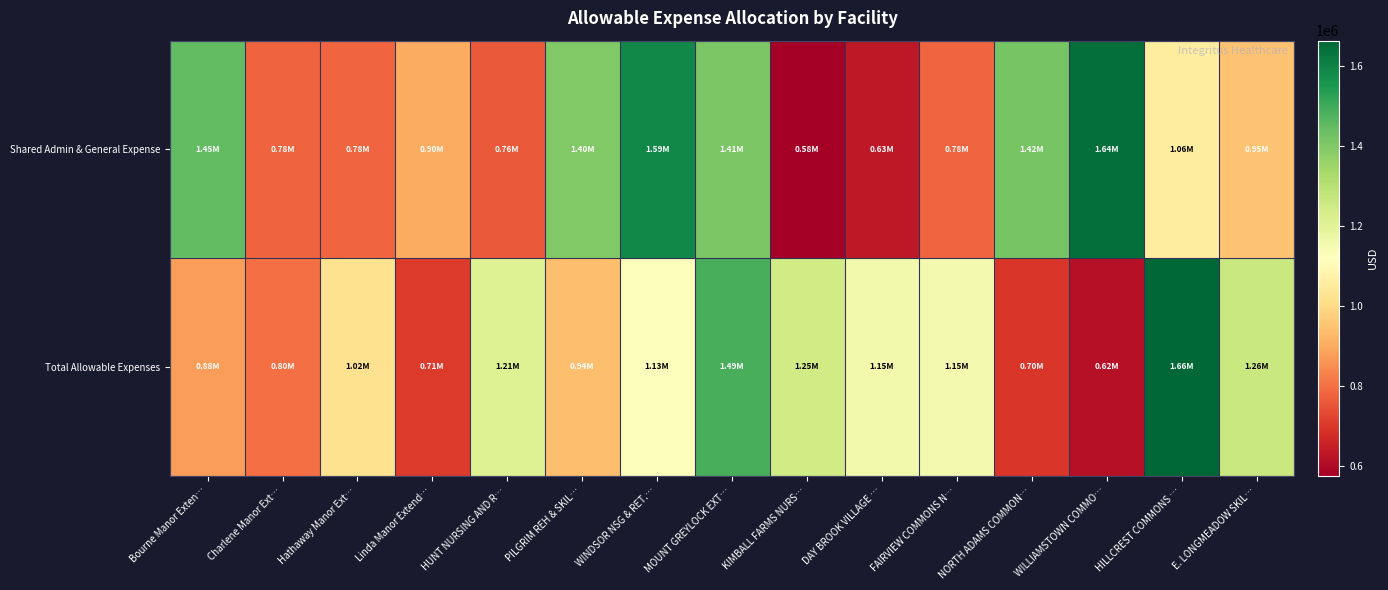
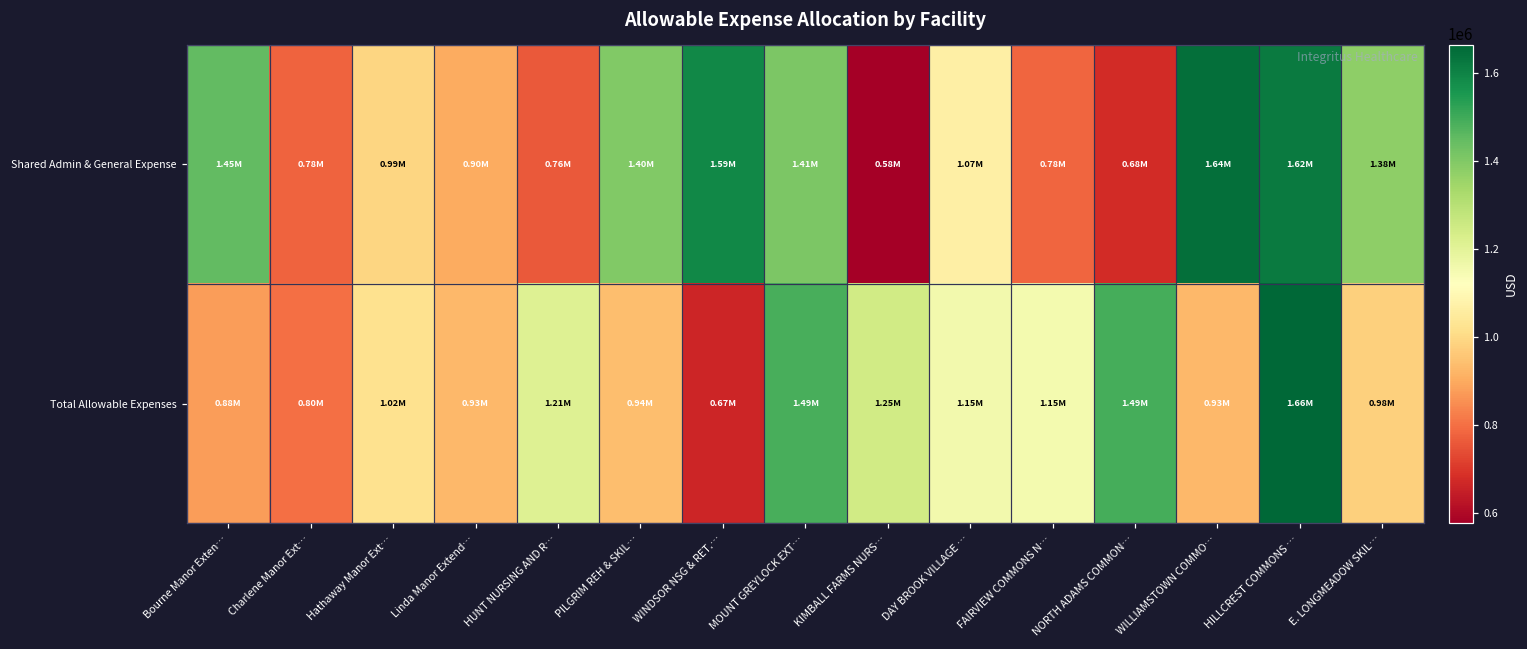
  {
    "Shared Admin & General Expense": {
      "Bourne Manor Exten…": "1.45M",
      "Charlene Manor Ext…": "0.78M",
-     "Hathaway Manor Ext…": "0.78M",
+     "Hathaway Manor Ext…": "0.99M",
      "Linda Manor Extend…": "0.90M",
      "HUNT NURSING AND R…": "0.76M",
      "PILGRIM REH & SKIL…": "1.40M",
      "WINDSOR NSG & RET.…": "1.59M",
      "MOUNT GREYLOCK EXT…": "1.41M",
      "KIMBALL FARMS NURS…": "0.58M",
-     "DAY BROOK VILLAGE …": "0.63M",
+     "DAY BROOK VILLAGE …": "1.07M",
      "FAIRVIEW COMMONS N…": "0.78M",
-     "NORTH ADAMS COMMON…": "1.42M",
+     "NORTH ADAMS COMMON…": "0.68M",
      "WILLIAMSTOWN COMMO…": "1.64M",
-     "HILLCREST COMMONS …": "1.06M",
-     "E. LONGMEADOW SKIL…": "0.95M"
+     "HILLCREST COMMONS …": "1.62M",
+     "E. LONGMEADOW SKIL…": "1.38M"
    },
    "Total Allowable Expenses": {
      "Bourne Manor Exten…": "0.88M",
      "Charlene Manor Ext…": "0.80M",
      "Hathaway Manor Ext…": "1.02M",
-     "Linda Manor Extend…": "0.71M",
+     "Linda Manor Extend…": "0.93M",
      "HUNT NURSING AND R…": "1.21M",
      "PILGRIM REH & SKIL…": "0.94M",
-     "WINDSOR NSG & RET.…": "1.13M",
+     "WINDSOR NSG & RET.…": "0.67M",
      "MOUNT GREYLOCK EXT…": "1.49M",
      "KIMBALL FARMS NURS…": "1.25M",
      "DAY BROOK VILLAGE …": "1.15M",
      "FAIRVIEW COMMONS N…": "1.15M",
-     "NORTH ADAMS COMMON…": "0.70M",
-     "WILLIAMSTOWN COMMO…": "0.62M",
+     "NORTH ADAMS COMMON…": "1.49M",
+     "WILLIAMSTOWN COMMO…": "0.93M",
      "HILLCREST COMMONS …": "1.66M",
-     "E. LONGMEADOW SKIL…": "1.26M"
+     "E. LONGMEADOW SKIL…": "0.98M"
    }
  }
